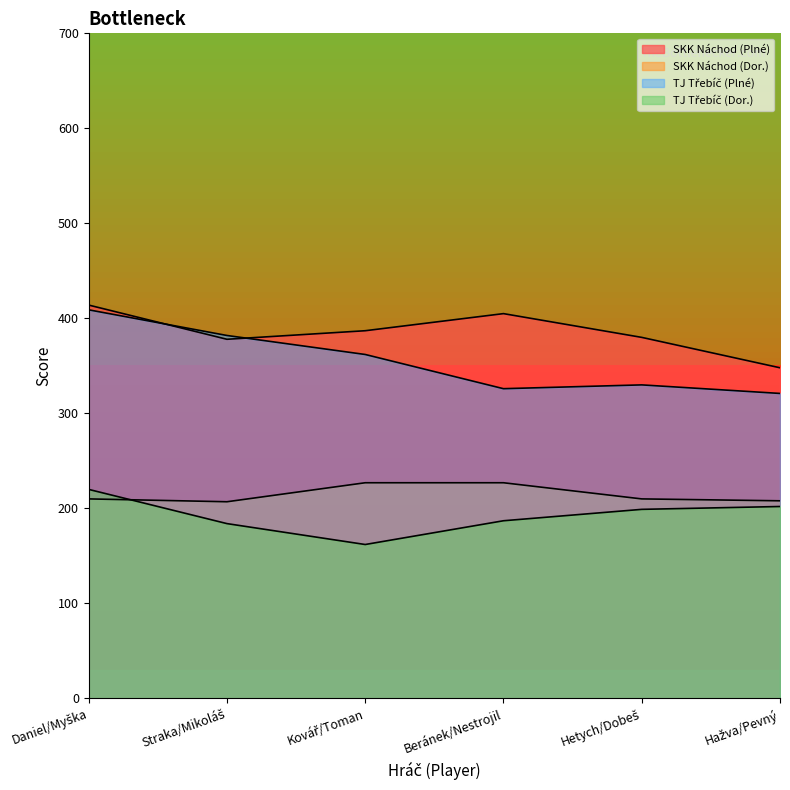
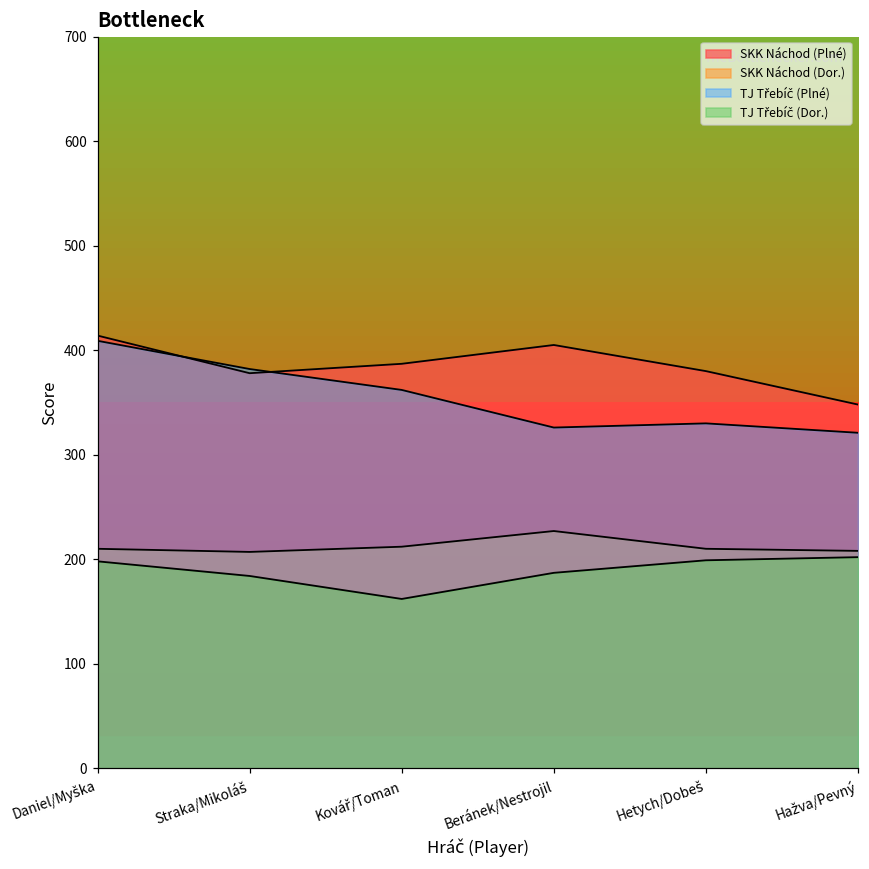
  {
    "SKK Náchod (Plné)": {
      "Daniel/Myška": 410,
      "Straka/Mikoláš": 380,
      "Kovář/Toman": 390,
      "Beránek/Nestrojil": 410,
      "Hetych/Dobeš": 380,
      "Hažva/Pevný": 350
    },
    "SKK Náchod (Dor.)": {
      "Daniel/Myška": 210,
      "Straka/Mikoláš": 210,
-     "Kovář/Toman": 230,
+     "Kovář/Toman": 210,
      "Beránek/Nestrojil": 230,
      "Hetych/Dobeš": 210,
      "Hažva/Pevný": 210
    },
    "TJ Třebíč (Plné)": {
      "Daniel/Myška": 410,
      "Straka/Mikoláš": 380,
      "Kovář/Toman": 360,
      "Beránek/Nestrojil": 330,
      "Hetych/Dobeš": 330,
      "Hažva/Pevný": 320
    },
    "TJ Třebíč (Dor.)": {
-     "Daniel/Myška": 220,
+     "Daniel/Myška": 200,
      "Straka/Mikoláš": 180,
      "Kovář/Toman": 160,
      "Beránek/Nestrojil": 190,
      "Hetych/Dobeš": 200,
      "Hažva/Pevný": 200
    }
  }
